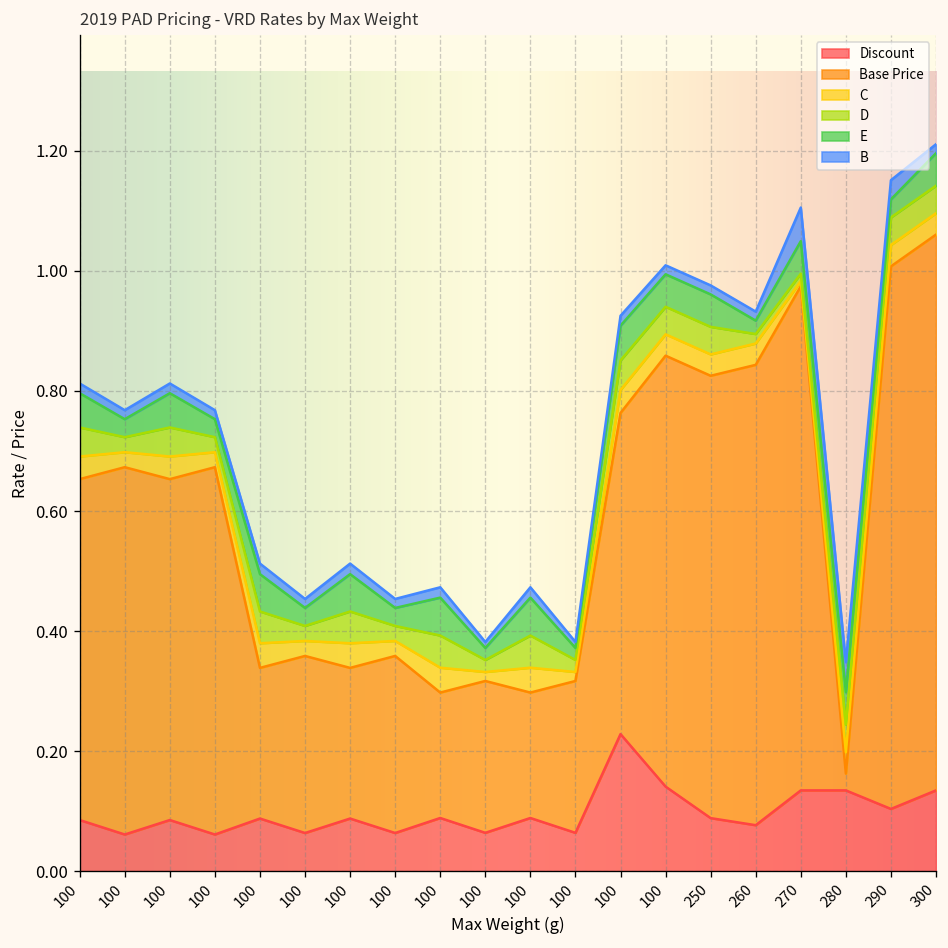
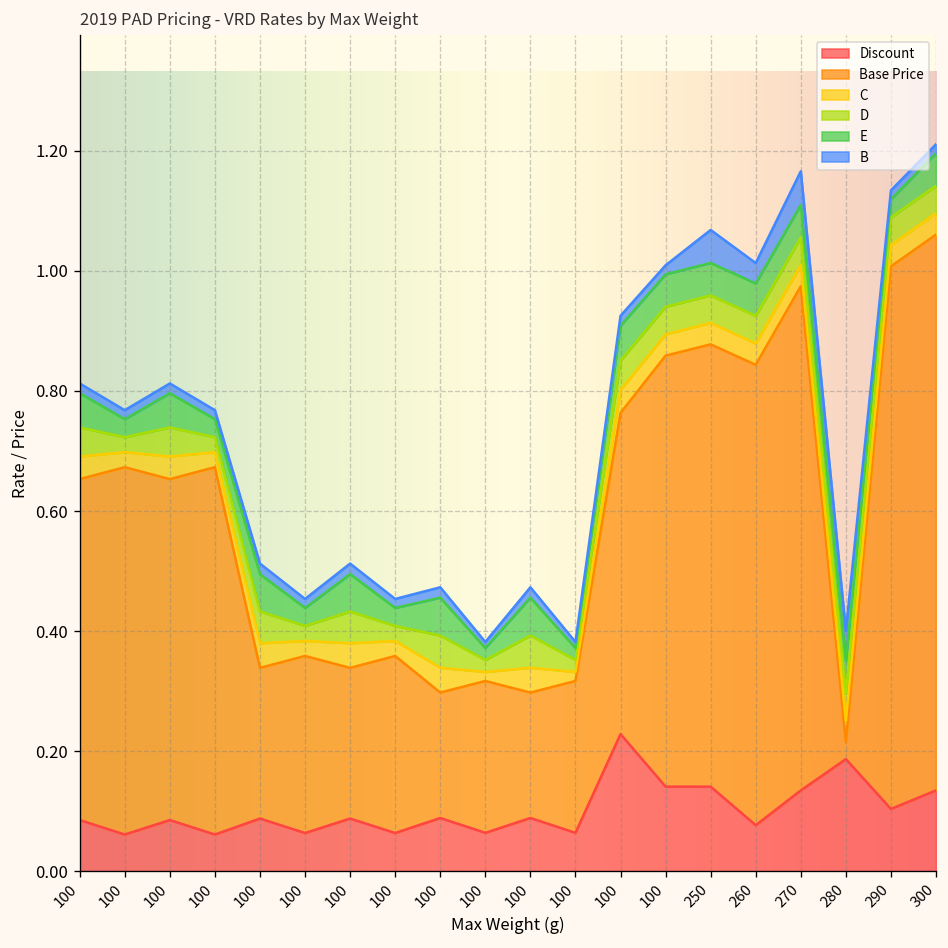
  {
    "Discount": {
-     "250": 0.09,
+     "250": 0.14,
      "260": 0.08,
      "270": 0.13,
-     "280": 0.13,
+     "280": 0.19,
      "290": 0.10,
      "300": 0.13
    },
    "Base Price": {
      "250": 0.74,
      "260": 0.77,
      "270": 0.84,
      "280": 0.03,
      "290": 0.90,
      "300": 0.93
    },
    "C": {
      "250": 0.04,
      "260": 0.04,
-     "270": 0.01,
+     "270": 0.04,
      "280": 0.04,
      "290": 0.04,
      "300": 0.04
    },
    "D": {
      "250": 0.05,
-     "260": 0.02,
-     "270": 0.01,
+     "260": 0.05,
+     "270": 0.05,
      "280": 0.05,
      "290": 0.05,
      "300": 0.05
    },
    "E": {
      "250": 0.05,
-     "260": 0.02,
+     "260": 0.05,
      "270": 0.05,
      "280": 0.05,
      "290": 0.03,
      "300": 0.05
    },
    "B": {
-     "250": 0.02,
-     "260": 0.02,
+     "250": 0.05,
+     "260": 0.03,
      "270": 0.06,
      "280": 0.05,
-     "290": 0.03,
+     "290": 0.01,
      "300": 0.01
    }
  }
